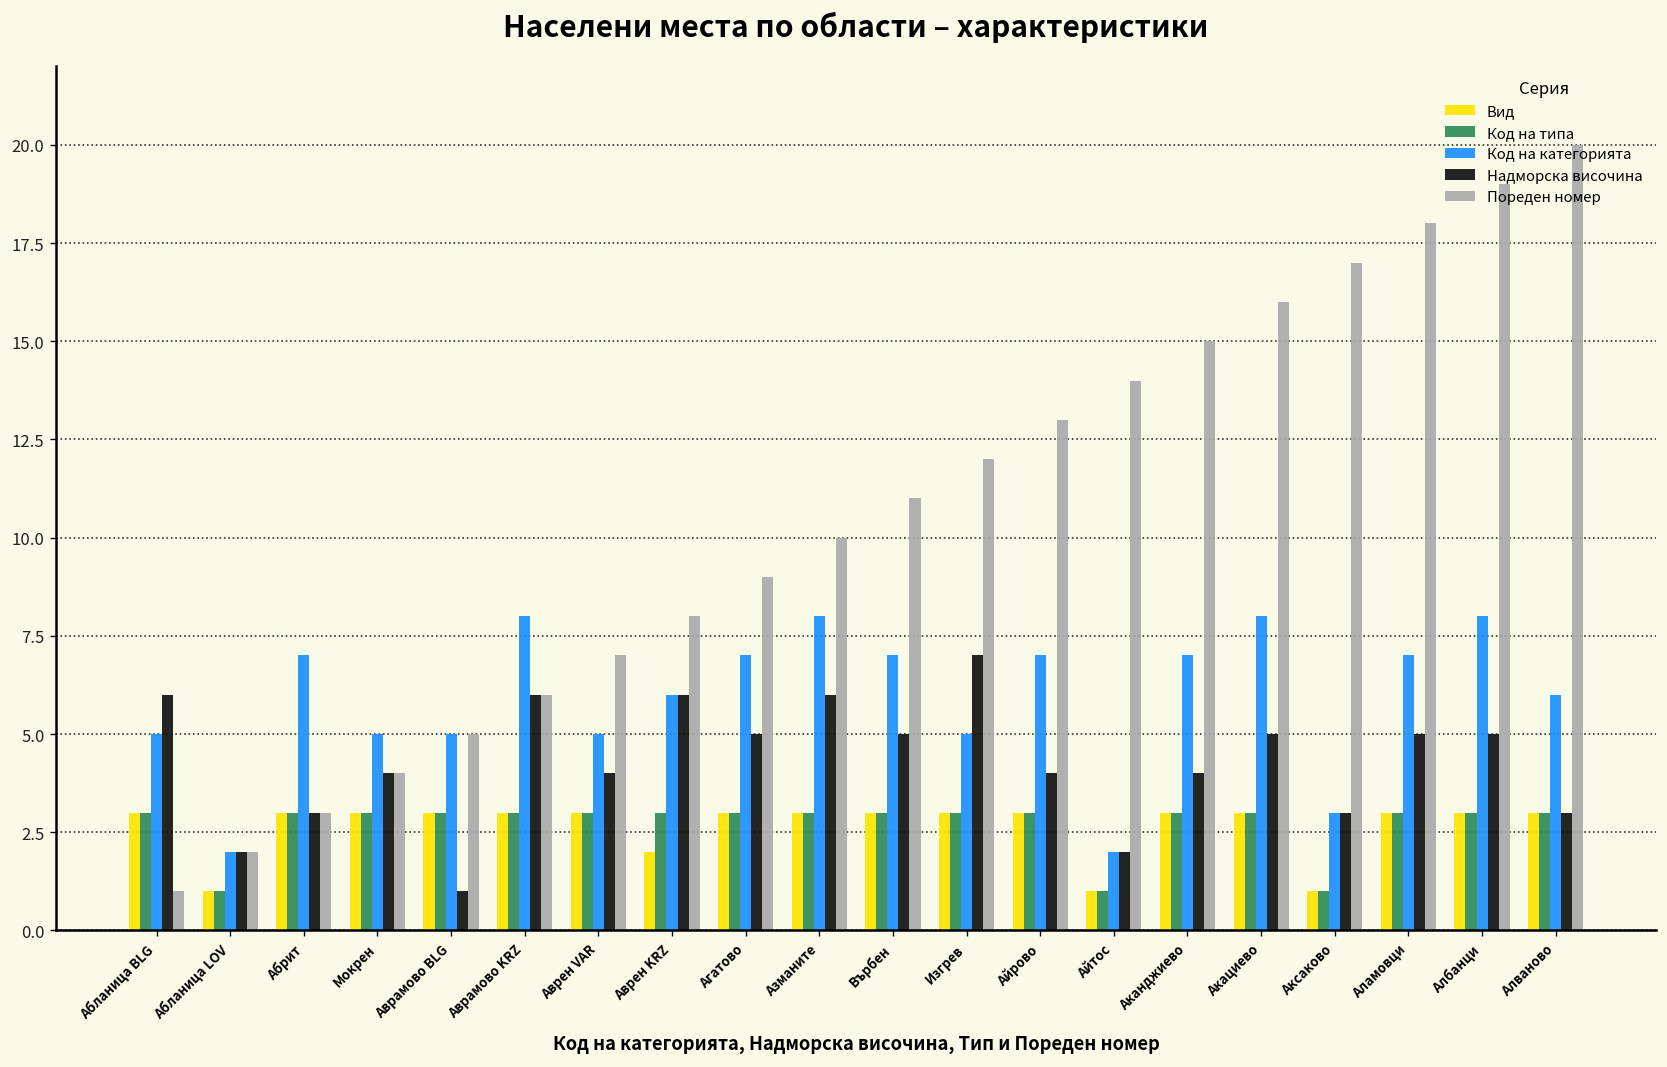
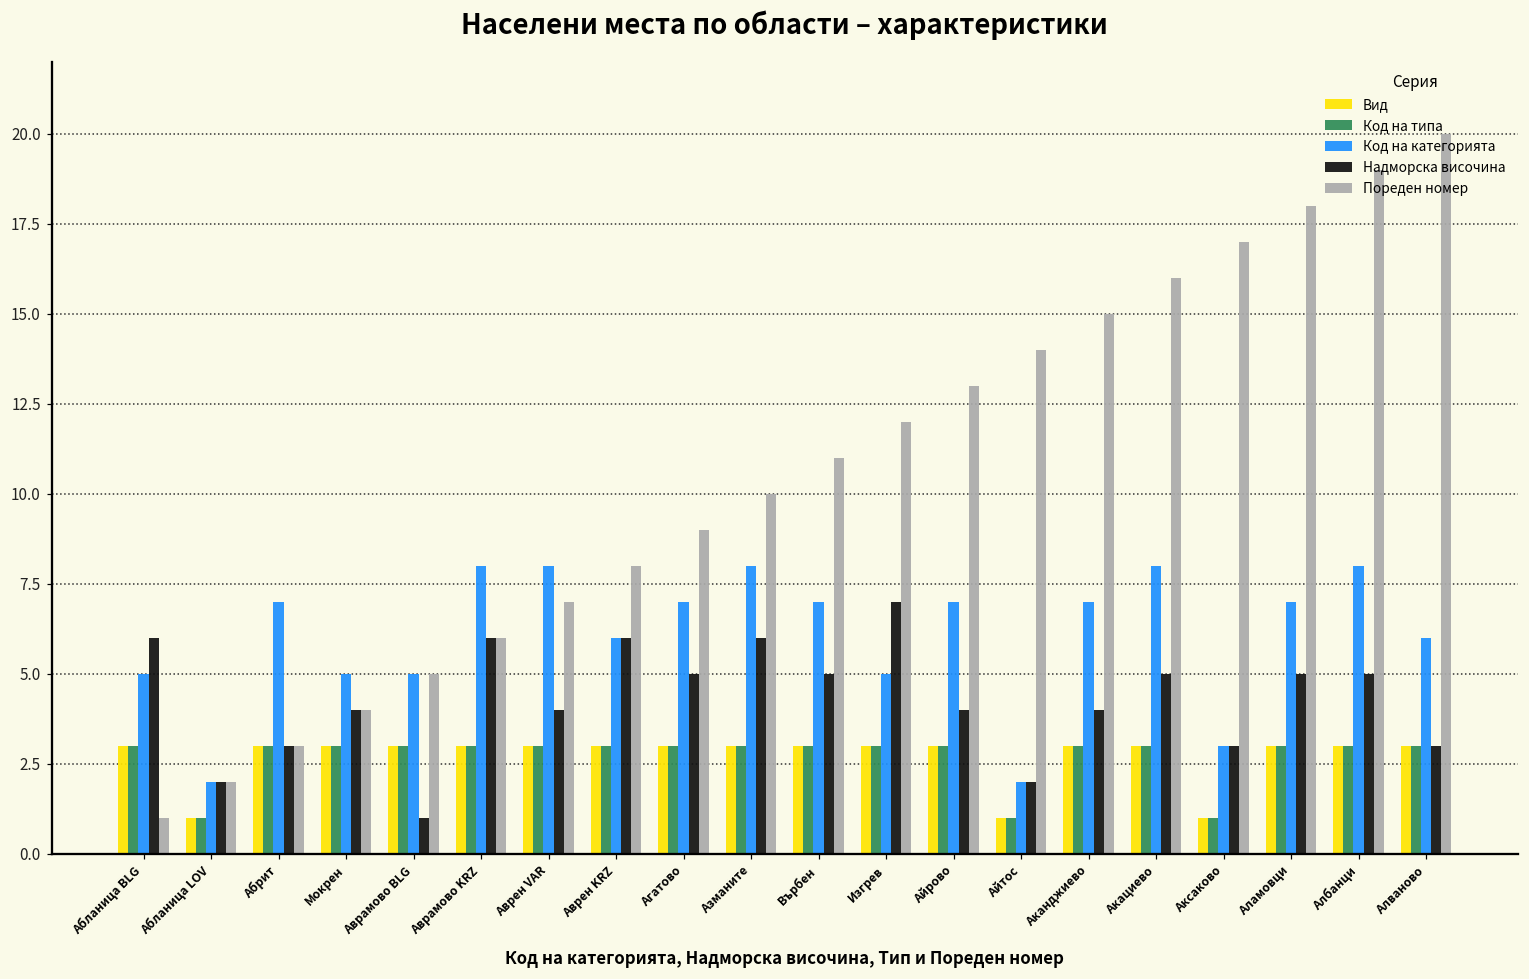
  {
    "Вид": {
      "Абланица BLG": 3,
      "Абланица LOV": 1,
      "Абрит": 3,
      "Мокрен": 3,
      "Аврамово BLG": 3,
      "Аврамово KRZ": 3,
      "Аврен VAR": 3,
-     "Аврен KRZ": 2,
+     "Аврен KRZ": 3,
      "Агатово": 3,
      "Азманите": 3,
      "Върбен": 3,
      "Изгрев": 3,
      "Айрово": 3,
      "Айтос": 1,
      "Аканджиево": 3,
      "Акациево": 3,
      "Аксаково": 1,
      "Аламовци": 3,
      "Албанци": 3,
      "Алваново": 3
    },
    "Код на типа": {
      "Абланица BLG": 3,
      "Абланица LOV": 1,
      "Абрит": 3,
      "Мокрен": 3,
      "Аврамово BLG": 3,
      "Аврамово KRZ": 3,
      "Аврен VAR": 3,
      "Аврен KRZ": 3,
      "Агатово": 3,
      "Азманите": 3,
      "Върбен": 3,
      "Изгрев": 3,
      "Айрово": 3,
      "Айтос": 1,
      "Аканджиево": 3,
      "Акациево": 3,
      "Аксаково": 1,
      "Аламовци": 3,
      "Албанци": 3,
      "Алваново": 3
    },
    "Код на категорията": {
      "Абланица BLG": 5,
      "Абланица LOV": 2,
      "Абрит": 7,
      "Мокрен": 5,
      "Аврамово BLG": 5,
      "Аврамово KRZ": 8,
-     "Аврен VAR": 5,
+     "Аврен VAR": 8,
      "Аврен KRZ": 6,
      "Агатово": 7,
      "Азманите": 8,
      "Върбен": 7,
      "Изгрев": 5,
      "Айрово": 7,
      "Айтос": 2,
      "Аканджиево": 7,
      "Акациево": 8,
      "Аксаково": 3,
      "Аламовци": 7,
      "Албанци": 8,
      "Алваново": 6
    },
    "Надморска височина": {
      "Абланица BLG": 6,
      "Абланица LOV": 2,
      "Абрит": 3,
      "Мокрен": 4,
      "Аврамово BLG": 1,
      "Аврамово KRZ": 6,
      "Аврен VAR": 4,
      "Аврен KRZ": 6,
      "Агатово": 5,
      "Азманите": 6,
      "Върбен": 5,
      "Изгрев": 7,
      "Айрово": 4,
      "Айтос": 2,
      "Аканджиево": 4,
      "Акациево": 5,
      "Аксаково": 3,
      "Аламовци": 5,
      "Албанци": 5,
      "Алваново": 3
    },
    "Пореден номер": {
      "Абланица BLG": 1,
      "Абланица LOV": 2,
      "Абрит": 3,
      "Мокрен": 4,
      "Аврамово BLG": 5,
      "Аврамово KRZ": 6,
      "Аврен VAR": 7,
      "Аврен KRZ": 8,
      "Агатово": 9,
      "Азманите": 10,
      "Върбен": 11,
      "Изгрев": 12,
      "Айрово": 13,
      "Айтос": 14,
      "Аканджиево": 15,
      "Акациево": 16,
      "Аксаково": 17,
      "Аламовци": 18,
      "Албанци": 19,
      "Алваново": 20
    }
  }
